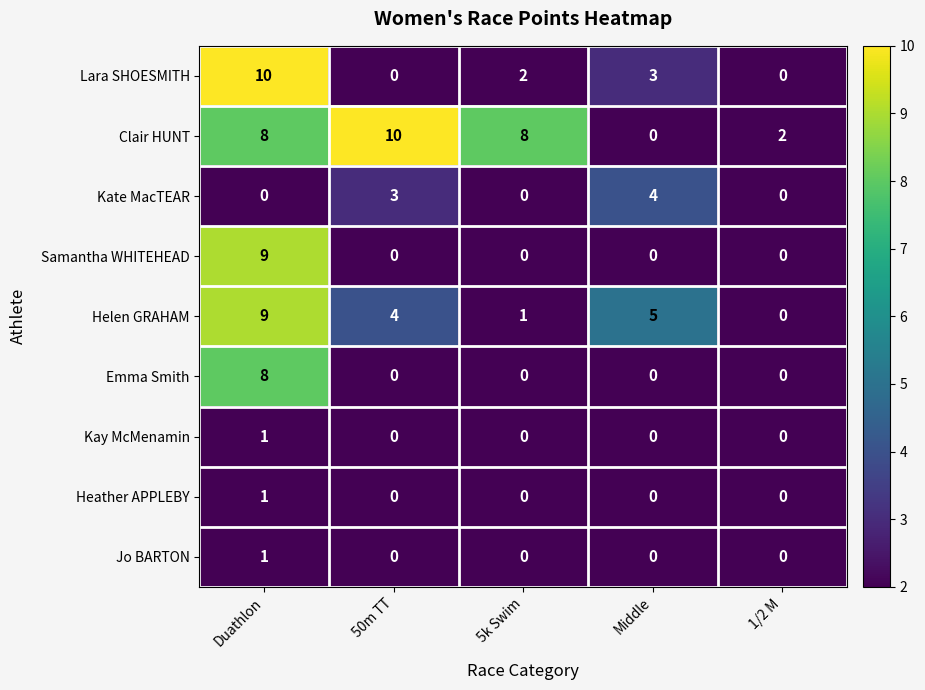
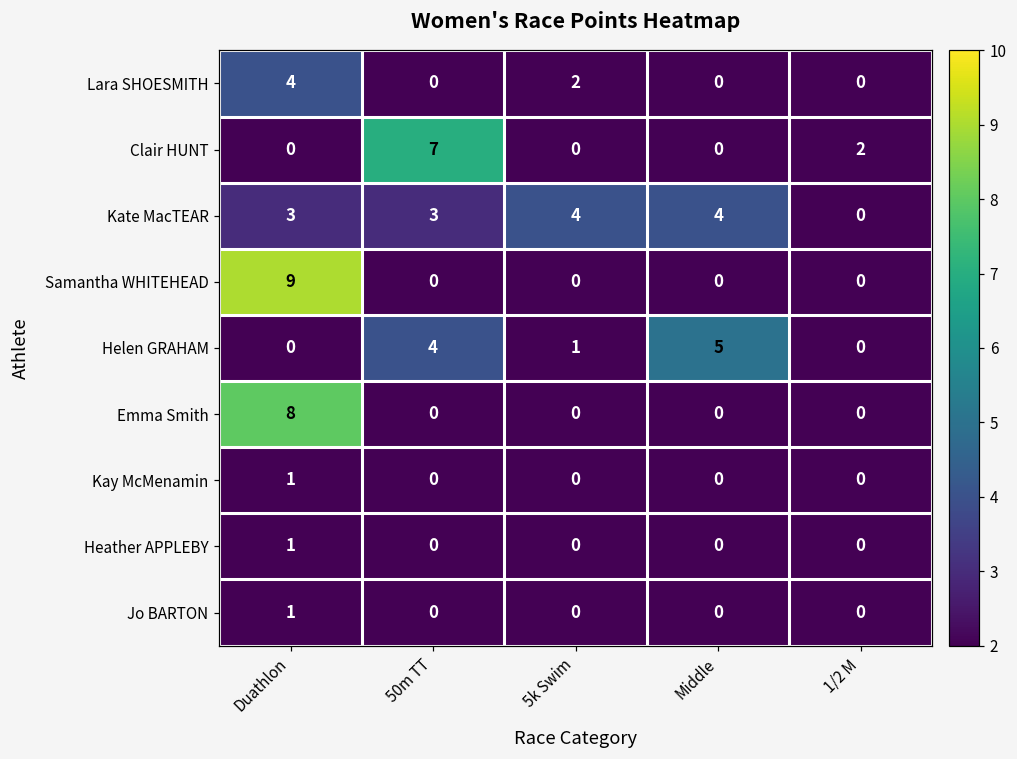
  {
    "Lara SHOESMITH": {
-     "Duathlon": 10,
+     "Duathlon": 4,
      "50m TT": 0,
      "5k Swim": 2,
-     "Middle": 3,
+     "Middle": 0,
      "1/2 M": 0
    },
    "Clair HUNT": {
-     "Duathlon": 8,
-     "50m TT": 10,
-     "5k Swim": 8,
+     "Duathlon": 0,
+     "50m TT": 7,
+     "5k Swim": 0,
      "Middle": 0,
      "1/2 M": 2
    },
    "Kate MacTEAR": {
-     "Duathlon": 0,
+     "Duathlon": 3,
      "50m TT": 3,
-     "5k Swim": 0,
+     "5k Swim": 4,
      "Middle": 4,
      "1/2 M": 0
    },
    "Samantha WHITEHEAD": {
      "Duathlon": 9,
      "50m TT": 0,
      "5k Swim": 0,
      "Middle": 0,
      "1/2 M": 0
    },
    "Helen GRAHAM": {
-     "Duathlon": 9,
+     "Duathlon": 0,
      "50m TT": 4,
      "5k Swim": 1,
      "Middle": 5,
      "1/2 M": 0
    },
    "Emma Smith": {
      "Duathlon": 8,
      "50m TT": 0,
      "5k Swim": 0,
      "Middle": 0,
      "1/2 M": 0
    },
    "Kay McMenamin": {
      "Duathlon": 1,
      "50m TT": 0,
      "5k Swim": 0,
      "Middle": 0,
      "1/2 M": 0
    },
    "Heather APPLEBY": {
      "Duathlon": 1,
      "50m TT": 0,
      "5k Swim": 0,
      "Middle": 0,
      "1/2 M": 0
    },
    "Jo BARTON": {
      "Duathlon": 1,
      "50m TT": 0,
      "5k Swim": 0,
      "Middle": 0,
      "1/2 M": 0
    }
  }
